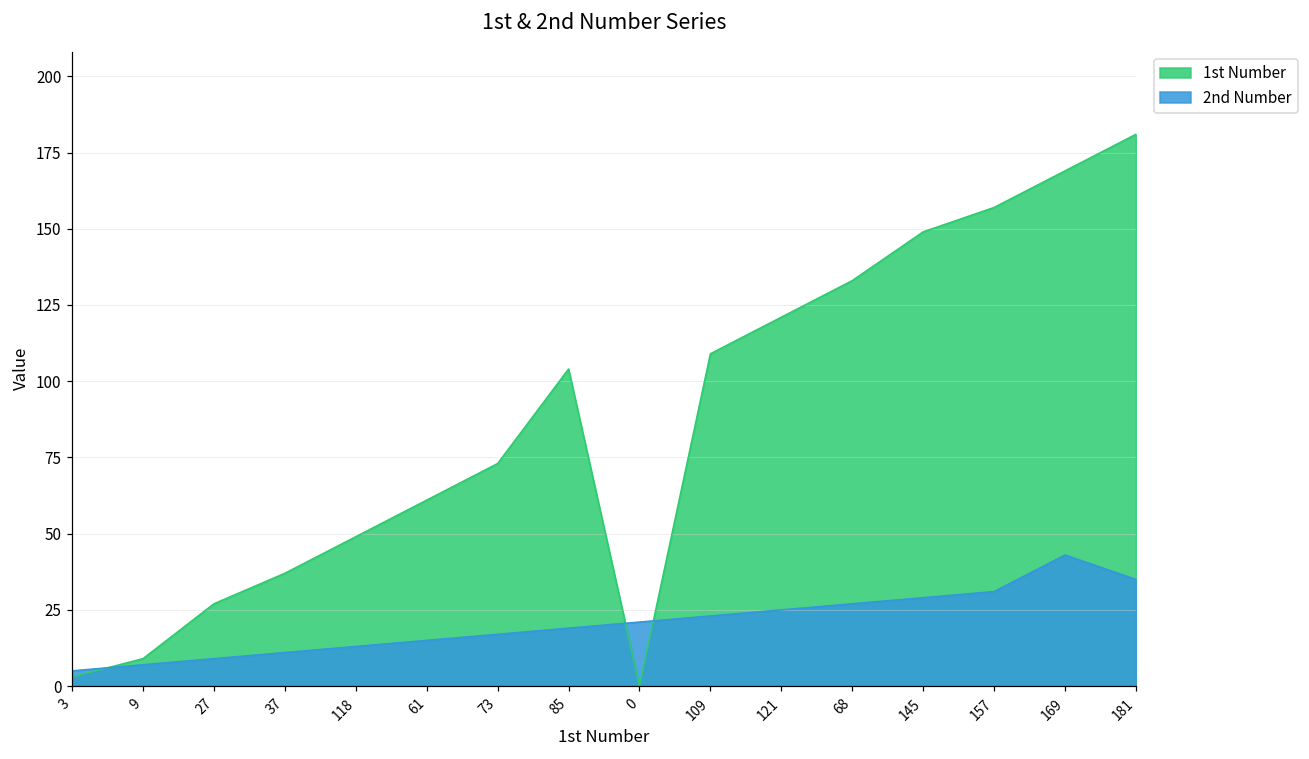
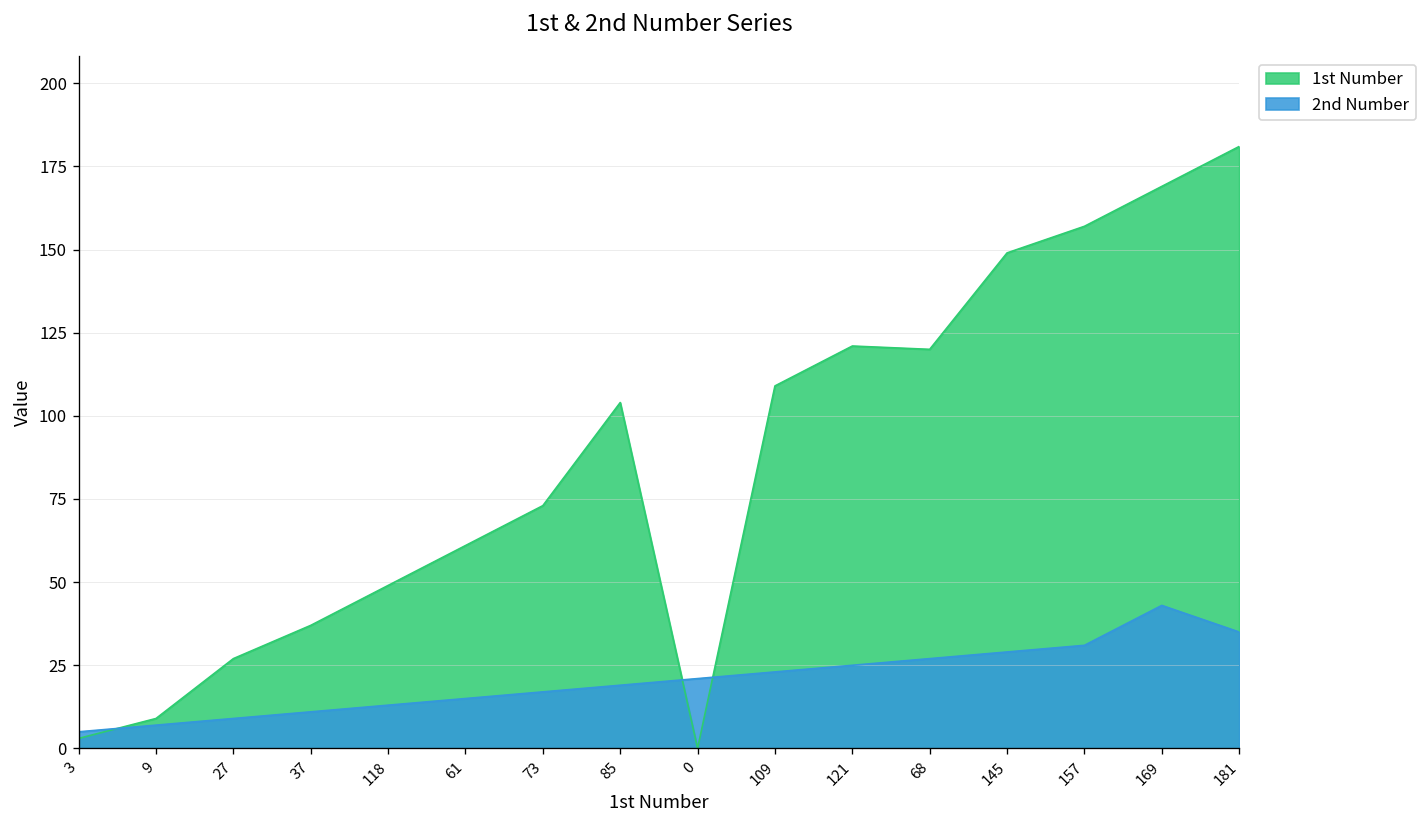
  {
    "1st Number": {
      "3": 3,
      "9": 9,
      "27": 27,
      "37": 37,
      "118": 49,
      "61": 61,
      "73": 73,
      "85": 104,
      "0": 0,
      "109": 109,
      "121": 121,
-     "68": 133,
+     "68": 120,
      "145": 149,
      "157": 157,
      "169": 169,
      "181": 181
    },
    "2nd Number": {
      "3": 5,
      "9": 7,
      "27": 9,
      "37": 11,
      "118": 13,
      "61": 15,
      "73": 17,
      "85": 19,
      "0": 21,
      "109": 23,
      "121": 25,
      "68": 27,
      "145": 29,
      "157": 31,
      "169": 43,
      "181": 35
    }
  }
